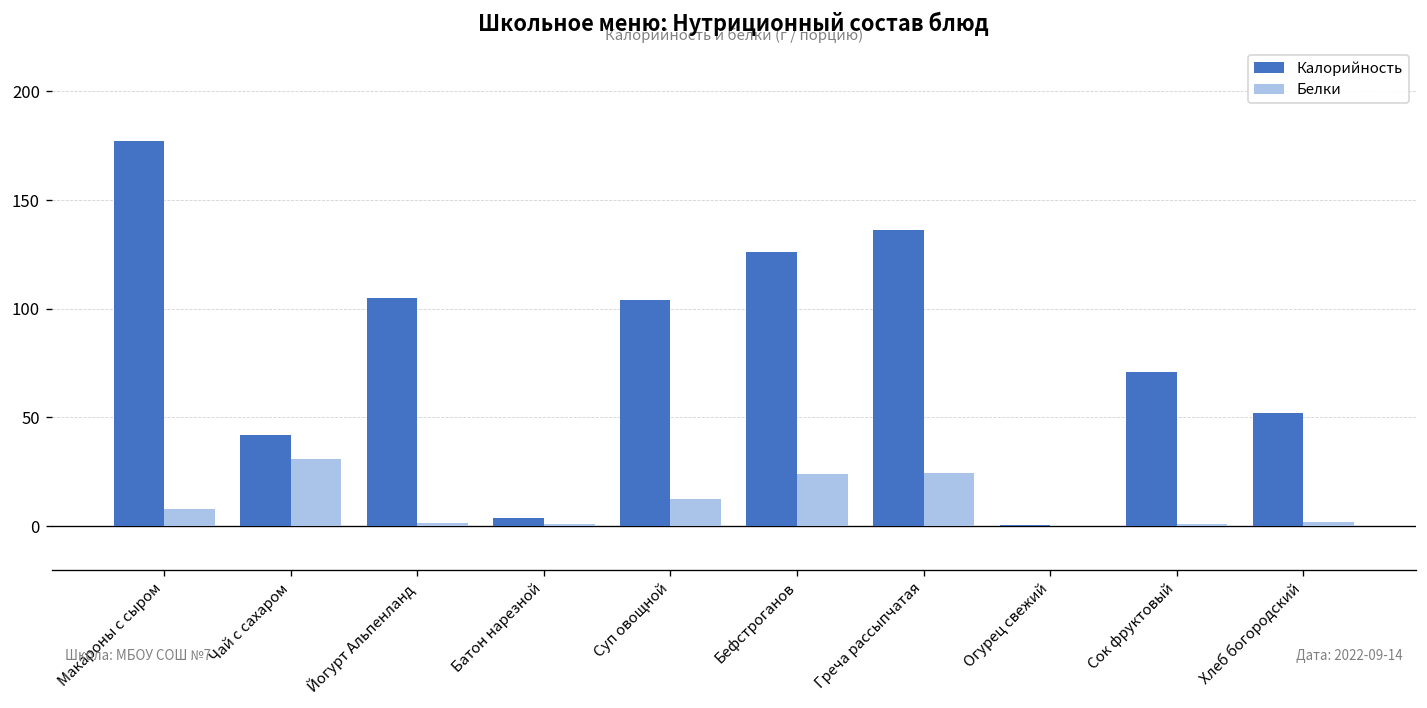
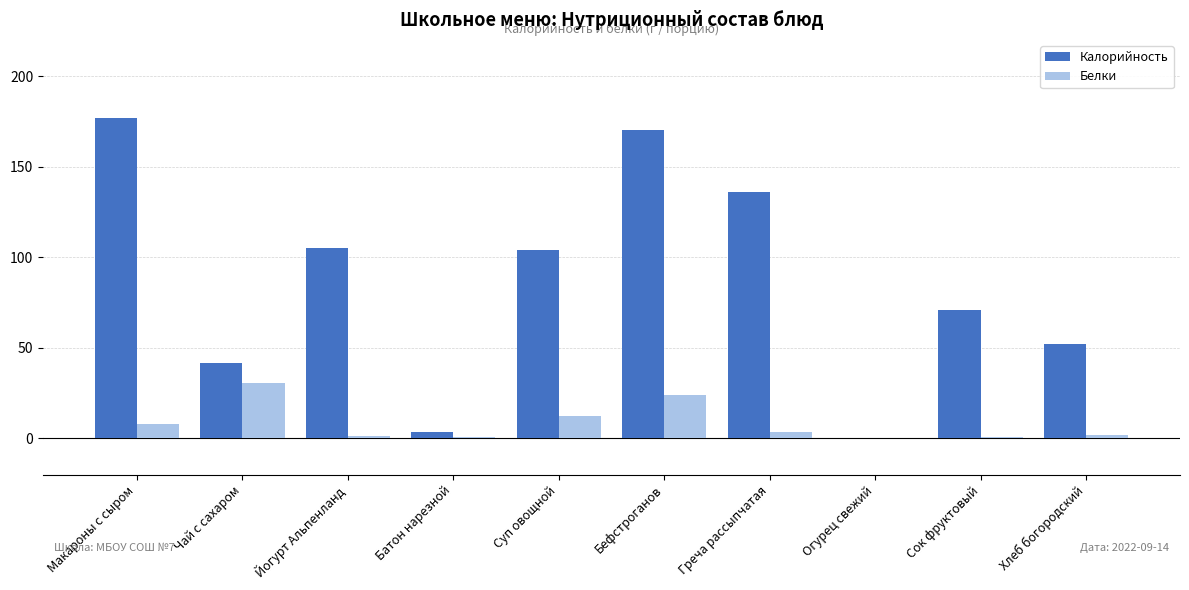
  {
    "Калорийность": {
      "Макароны с сыром": 177,
      "Чай с сахаром": 42,
      "Йогурт Альпенланд": 105,
      "Батон нарезной": 4,
      "Суп овощной": 104,
-     "Бефстроганов": 126,
+     "Бефстроганов": 170,
      "Греча рассыпчатая": 136,
      "Сок фруктовый": 71,
      "Хлеб богородский": 52
    },
    "Белки": {
      "Макароны с сыром": 8,
      "Чай с сахаром": 31,
      "Йогурт Альпенланд": 2,
      "Суп овощной": 12,
      "Бефстроганов": 24,
-     "Греча рассыпчатая": 25,
+     "Греча рассыпчатая": 3,
      "Хлеб богородский": 2
    }
  }
